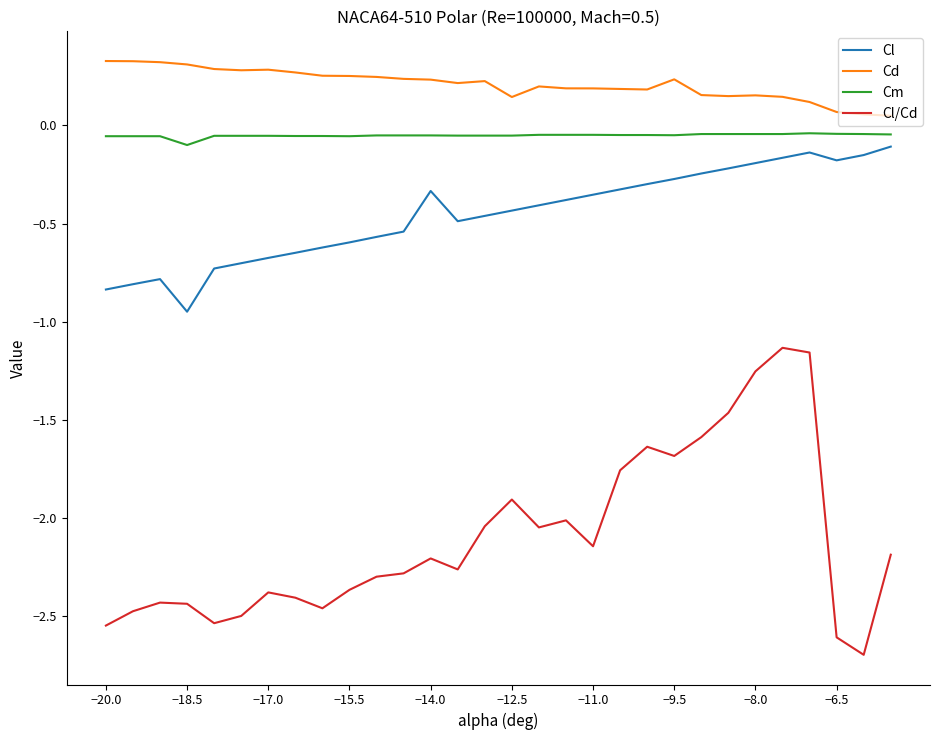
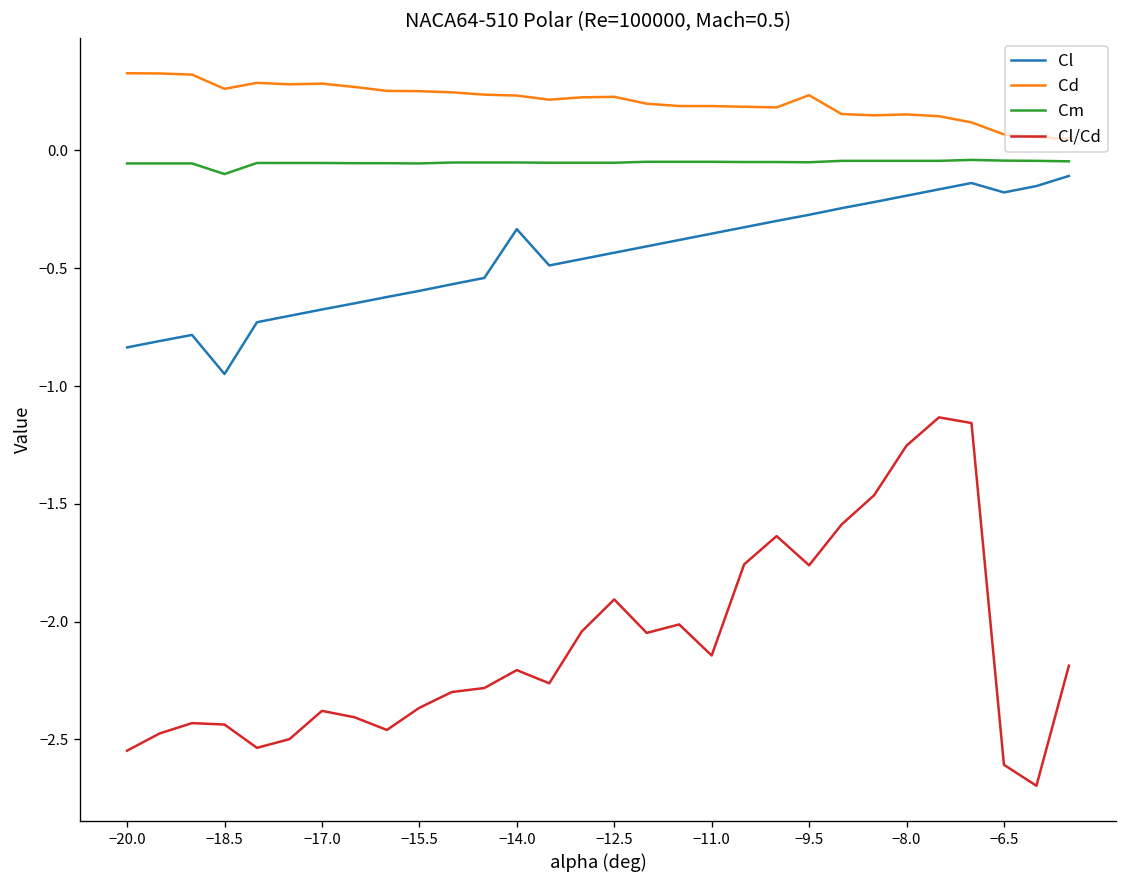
  {
    "Cl": {
      "−20.0": -0.84,
      "−18.5": -0.95,
      "−17.0": -0.68,
      "−15.5": -0.60,
      "−14.0": -0.33,
      "−12.5": -0.43,
      "−11.0": -0.35,
      "−9.5": -0.27,
      "−8.0": -0.19,
      "−6.5": -0.18
    },
    "Cd": {
      "−20.0": 0.33,
-     "−18.5": 0.31,
+     "−18.5": 0.26,
      "−17.0": 0.28,
      "−15.5": 0.25,
      "−14.0": 0.23,
-     "−12.5": 0.14,
+     "−12.5": 0.23,
      "−11.0": 0.19,
      "−9.5": 0.23,
      "−8.0": 0.15,
      "−6.5": 0.07
    },
    "Cm": {
      "−20.0": -0.06,
      "−18.5": -0.10,
      "−17.0": -0.05,
      "−15.5": -0.06,
      "−14.0": -0.05,
      "−12.5": -0.05,
      "−11.0": -0.05,
      "−9.5": -0.05,
      "−8.0": -0.04,
      "−6.5": -0.04
    },
    "Cl/Cd": {
      "−20.0": -2.55,
      "−18.5": -2.44,
      "−17.0": -2.38,
      "−15.5": -2.37,
      "−14.0": -2.21,
      "−12.5": -1.91,
      "−11.0": -2.14,
-     "−9.5": -1.68,
+     "−9.5": -1.76,
      "−8.0": -1.25,
      "−6.5": -2.61
    }
  }
